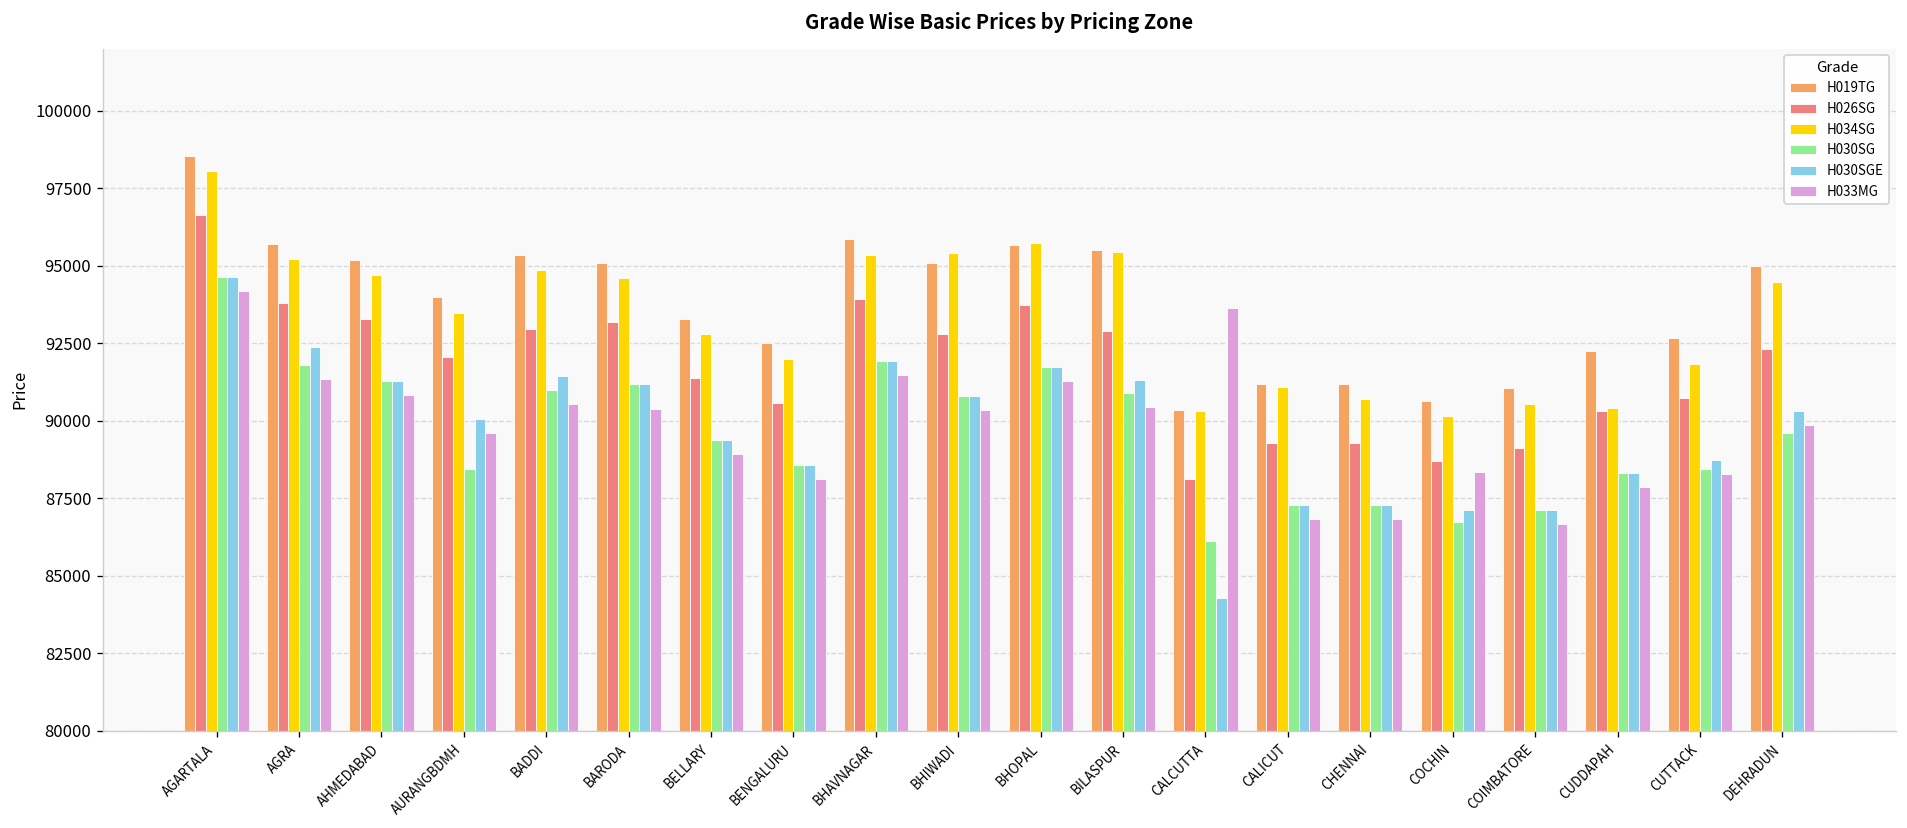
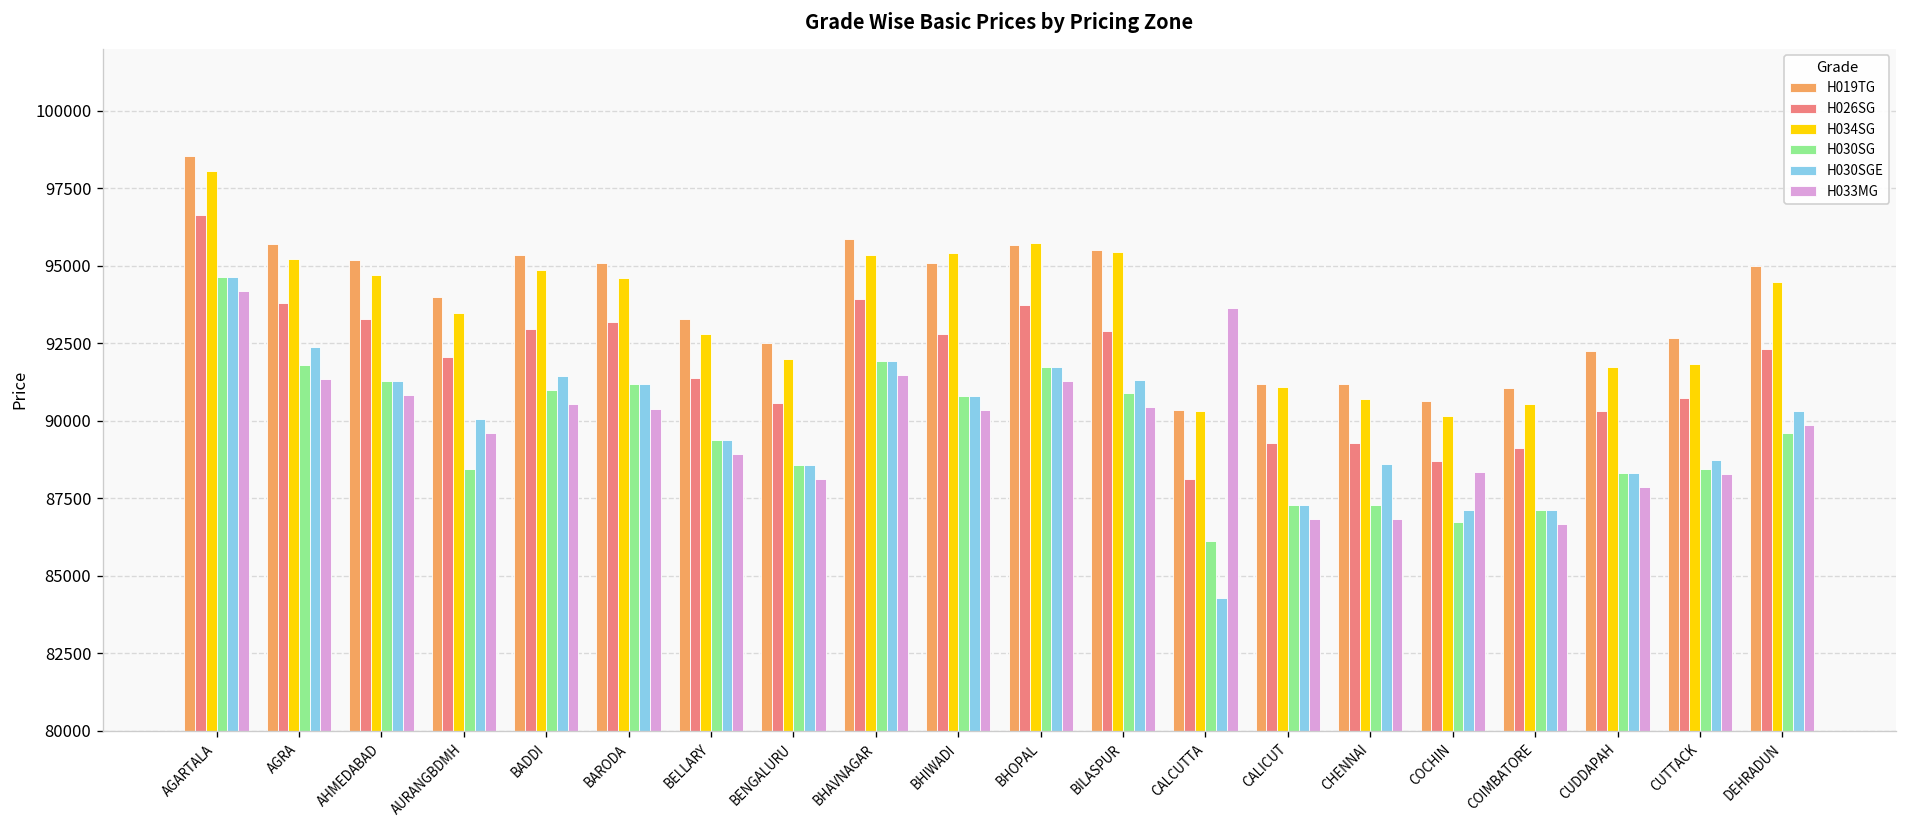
  {
    "H034SG": {
      "AGARTALA": 98100,
      "AGRA": 95200,
      "AHMEDABAD": 94700,
      "AURANGBDMH": 93500,
      "BADDI": 94900,
      "BARODA": 94600,
      "BELLARY": 92800,
      "BENGALURU": 92000,
      "BHAVNAGAR": 95400,
      "BHIWADI": 95400,
      "BHOPAL": 95700,
      "BILASPUR": 95400,
      "CALCUTTA": 90300,
      "CALICUT": 91100,
      "CHENNAI": 90700,
      "COCHIN": 90100,
      "COIMBATORE": 90600,
-     "CUDDAPAH": 90400,
+     "CUDDAPAH": 91800,
      "CUTTACK": 91800,
      "DEHRADUN": 94500
    },
    "H030SG": {
      "AGARTALA": 94600,
      "AGRA": 91800,
      "AHMEDABAD": 91300,
      "AURANGBDMH": 88400,
      "BADDI": 91000,
      "BARODA": 91200,
      "BELLARY": 89400,
      "BENGALURU": 88600,
      "BHAVNAGAR": 91900,
      "BHIWADI": 90800,
      "BHOPAL": 91700,
      "BILASPUR": 90900,
      "CALCUTTA": 86100,
      "CALICUT": 87300,
      "CHENNAI": 87300,
      "COCHIN": 86700,
      "COIMBATORE": 87100,
      "CUDDAPAH": 88300,
      "CUTTACK": 88400,
      "DEHRADUN": 89600
    },
    "H030SGE": {
      "AGARTALA": 94600,
      "AGRA": 92400,
      "AHMEDABAD": 91300,
      "AURANGBDMH": 90100,
      "BADDI": 91400,
      "BARODA": 91200,
      "BELLARY": 89400,
      "BENGALURU": 88600,
      "BHAVNAGAR": 91900,
      "BHIWADI": 90800,
      "BHOPAL": 91700,
      "BILASPUR": 91300,
      "CALCUTTA": 84300,
      "CALICUT": 87300,
-     "CHENNAI": 87300,
+     "CHENNAI": 88600,
      "COCHIN": 87100,
      "COIMBATORE": 87100,
      "CUDDAPAH": 88300,
      "CUTTACK": 88700,
      "DEHRADUN": 90300
    },
    "H033MG": {
      "AGARTALA": 94200,
      "AGRA": 91300,
      "AHMEDABAD": 90800,
      "AURANGBDMH": 89600,
      "BADDI": 90500,
      "BARODA": 90400,
      "BELLARY": 88900,
      "BENGALURU": 88100,
      "BHAVNAGAR": 91500,
      "BHIWADI": 90400,
      "BHOPAL": 91300,
      "BILASPUR": 90400,
      "CALCUTTA": 93600,
      "CALICUT": 86800,
      "CHENNAI": 86800,
      "COCHIN": 88400,
      "COIMBATORE": 86700,
      "CUDDAPAH": 87900,
      "CUTTACK": 88300,
      "DEHRADUN": 89900
    }
  }
